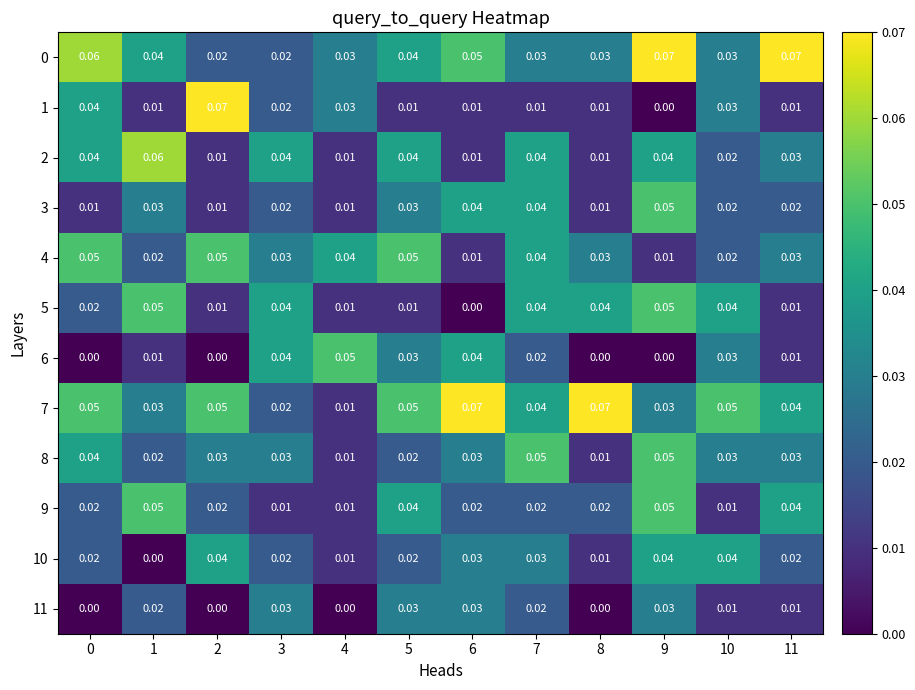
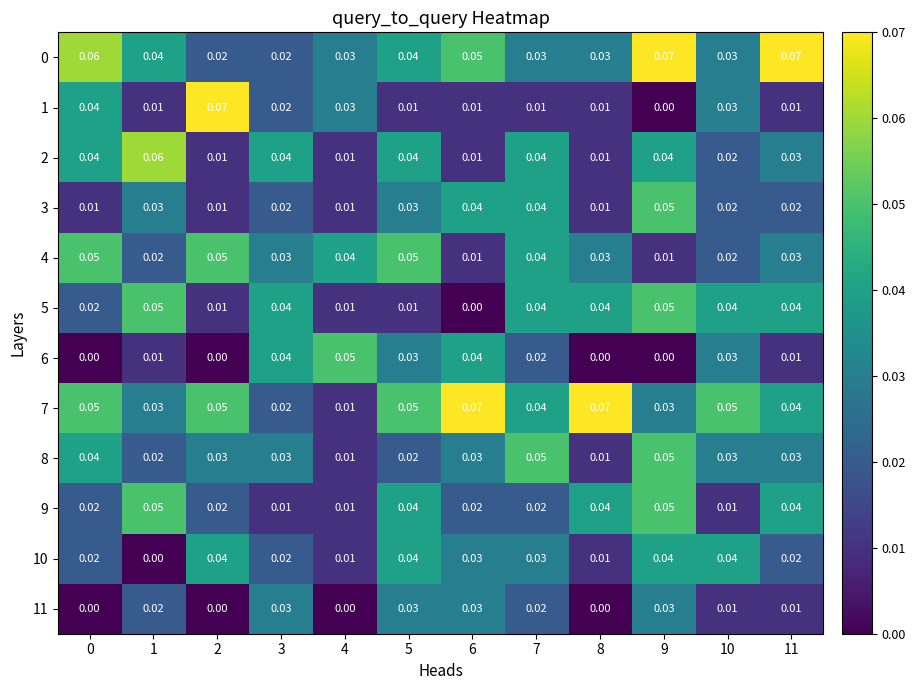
  {
    "0": {
      "0": 0.06,
      "1": 0.04,
      "2": 0.02,
      "3": 0.02,
      "4": 0.03,
      "5": 0.04,
      "6": 0.05,
      "7": 0.03,
      "8": 0.03,
      "9": 0.07,
      "10": 0.03,
      "11": 0.07
    },
    "1": {
      "0": 0.04,
      "1": 0.01,
      "2": 0.07,
      "3": 0.02,
      "4": 0.03,
      "5": 0.01,
      "6": 0.01,
      "7": 0.01,
      "8": 0.01,
      "9": 0.00,
      "10": 0.03,
      "11": 0.01
    },
    "2": {
      "0": 0.04,
      "1": 0.06,
      "2": 0.01,
      "3": 0.04,
      "4": 0.01,
      "5": 0.04,
      "6": 0.01,
      "7": 0.04,
      "8": 0.01,
      "9": 0.04,
      "10": 0.02,
      "11": 0.03
    },
    "3": {
      "0": 0.01,
      "1": 0.03,
      "2": 0.01,
      "3": 0.02,
      "4": 0.01,
      "5": 0.03,
      "6": 0.04,
      "7": 0.04,
      "8": 0.01,
      "9": 0.05,
      "10": 0.02,
      "11": 0.02
    },
    "4": {
      "0": 0.05,
      "1": 0.02,
      "2": 0.05,
      "3": 0.03,
      "4": 0.04,
      "5": 0.05,
      "6": 0.01,
      "7": 0.04,
      "8": 0.03,
      "9": 0.01,
      "10": 0.02,
      "11": 0.03
    },
    "5": {
      "0": 0.02,
      "1": 0.05,
      "2": 0.01,
      "3": 0.04,
      "4": 0.01,
      "5": 0.01,
      "6": 0.00,
      "7": 0.04,
      "8": 0.04,
      "9": 0.05,
      "10": 0.04,
-     "11": 0.01
+     "11": 0.04
    },
    "6": {
      "0": 0.00,
      "1": 0.01,
      "2": 0.00,
      "3": 0.04,
      "4": 0.05,
      "5": 0.03,
      "6": 0.04,
      "7": 0.02,
      "8": 0.00,
      "9": 0.00,
      "10": 0.03,
      "11": 0.01
    },
    "7": {
      "0": 0.05,
      "1": 0.03,
      "2": 0.05,
      "3": 0.02,
      "4": 0.01,
      "5": 0.05,
      "6": 0.07,
      "7": 0.04,
      "8": 0.07,
      "9": 0.03,
      "10": 0.05,
      "11": 0.04
    },
    "8": {
      "0": 0.04,
      "1": 0.02,
      "2": 0.03,
      "3": 0.03,
      "4": 0.01,
      "5": 0.02,
      "6": 0.03,
      "7": 0.05,
      "8": 0.01,
      "9": 0.05,
      "10": 0.03,
      "11": 0.03
    },
    "9": {
      "0": 0.02,
      "1": 0.05,
      "2": 0.02,
      "3": 0.01,
      "4": 0.01,
      "5": 0.04,
      "6": 0.02,
      "7": 0.02,
-     "8": 0.02,
+     "8": 0.04,
      "9": 0.05,
      "10": 0.01,
      "11": 0.04
    },
    "10": {
      "0": 0.02,
      "1": 0.00,
      "2": 0.04,
      "3": 0.02,
      "4": 0.01,
-     "5": 0.02,
+     "5": 0.04,
      "6": 0.03,
      "7": 0.03,
      "8": 0.01,
      "9": 0.04,
      "10": 0.04,
      "11": 0.02
    },
    "11": {
      "0": 0.00,
      "1": 0.02,
      "2": 0.00,
      "3": 0.03,
      "4": 0.00,
      "5": 0.03,
      "6": 0.03,
      "7": 0.02,
      "8": 0.00,
      "9": 0.03,
      "10": 0.01,
      "11": 0.01
    }
  }
